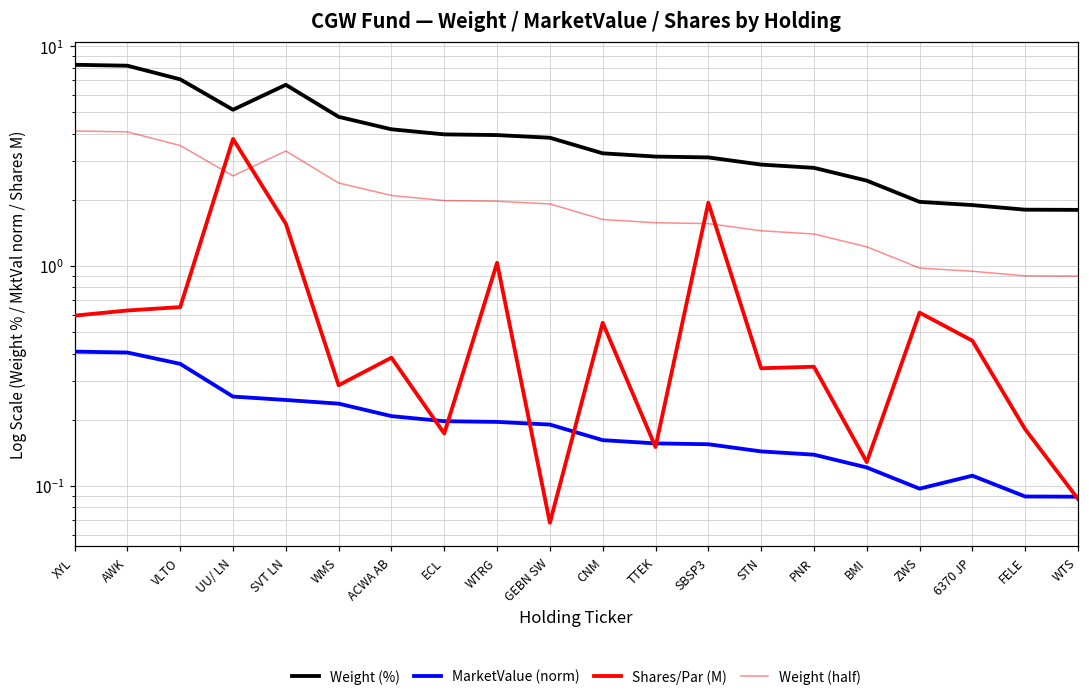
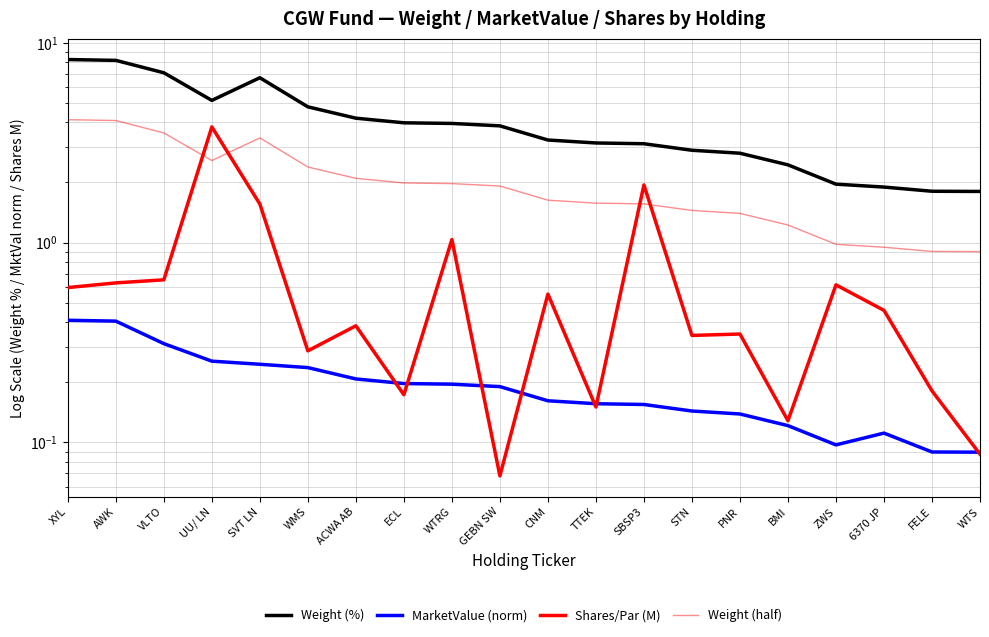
  {
    "Weight (%)": {
      "XYL": 8.2,
      "AWK": 8.2,
      "VLTO": 7.1,
      "UU/ LN": 5.1,
      "SVT LN": 6.7,
      "WMS": 4.8,
      "ACWA AB": 4.2,
      "ECL": 4.0,
      "WTRG": 3.9,
      "GEBN SW": 3.8,
      "CNM": 3.3,
      "TTEK": 3.2,
      "SBSP3": 3.1,
      "STN": 2.9,
      "PNR": 2.8,
      "BMI": 2.4,
      "ZWS": 2.0,
      "6370 JP": 1.9,
      "FELE": 1.8,
      "WTS": 1.8
    },
    "MarketValue (norm)": {
      "XYL": 0.41,
      "AWK": 0.40,
-     "VLTO": 0.36,
+     "VLTO": 0.31,
      "UU/ LN": 0.26,
      "SVT LN": 0.25,
      "WMS": 0.24,
      "ACWA AB": 0.21,
      "ECL": 0.20,
      "WTRG": 0.20,
      "GEBN SW": 0.19,
      "CNM": 0.16,
      "TTEK": 0.16,
      "SBSP3": 0.15,
      "STN": 0.14,
      "PNR": 0.14,
      "BMI": 0.12,
      "ZWS": 0.10,
      "6370 JP": 0.11,
      "FELE": 0.09
    }
  }
